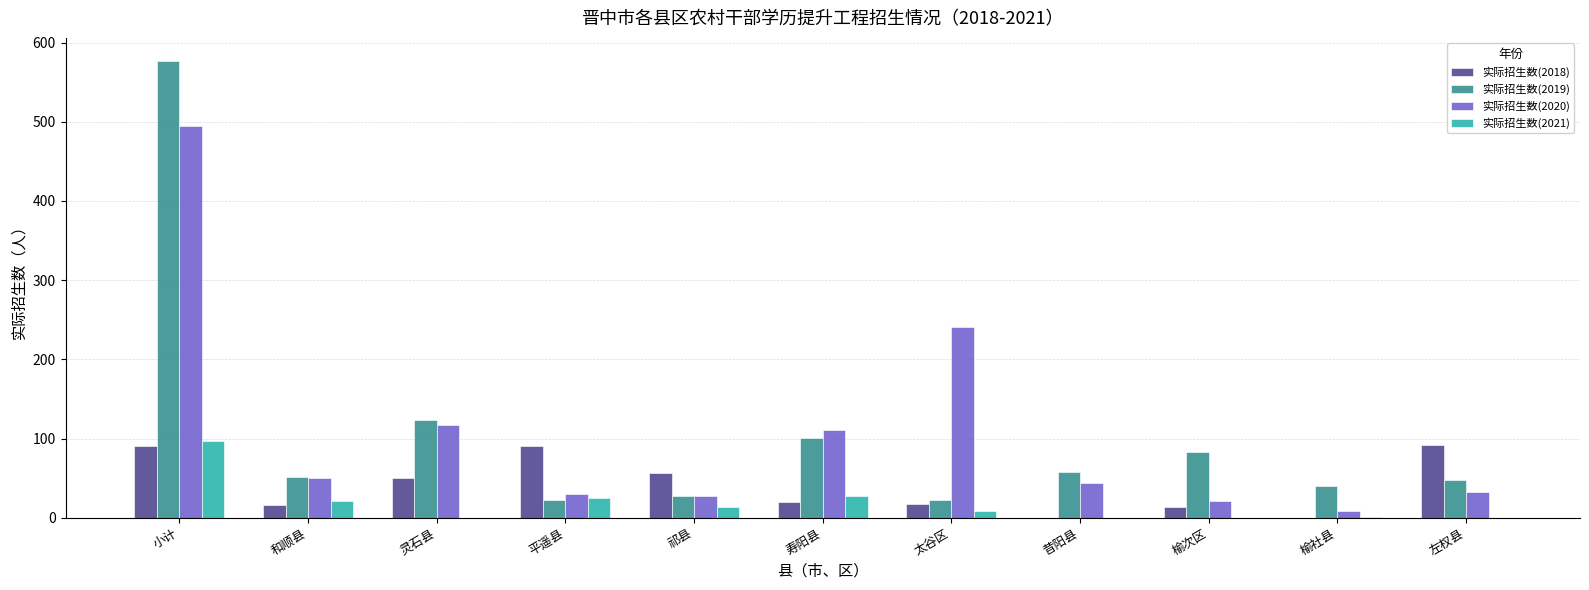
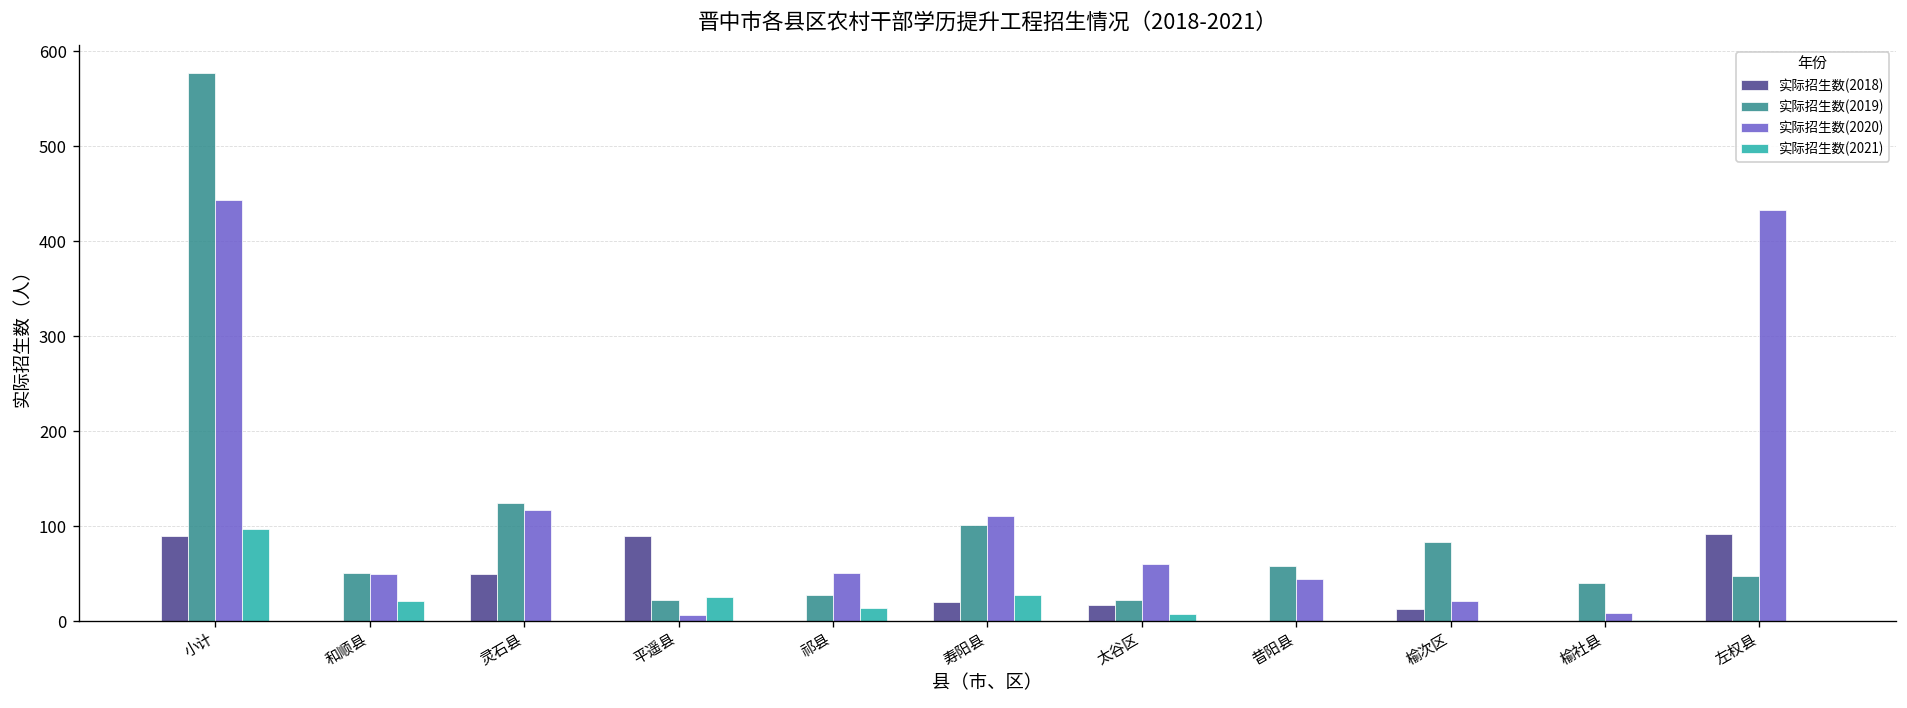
  {
    "实际招生数(2018)": {
      "小计": 90,
-     "和顺县": 20,
+     "和顺县": 0,
      "灵石县": 50,
      "平遥县": 90,
-     "祁县": 60,
+     "祁县": 0,
      "寿阳县": 20,
      "太谷区": 20,
      "昔阳县": 0,
      "榆次区": 10,
      "榆社县": 0,
      "左权县": 90
    },
    "实际招生数(2020)": {
-     "小计": 490,
+     "小计": 440,
      "和顺县": 50,
      "灵石县": 120,
-     "平遥县": 30,
-     "祁县": 30,
+     "平遥县": 10,
+     "祁县": 50,
      "寿阳县": 110,
-     "太谷区": 240,
+     "太谷区": 60,
      "昔阳县": 40,
      "榆次区": 20,
      "榆社县": 10,
-     "左权县": 30
+     "左权县": 430
    }
  }
